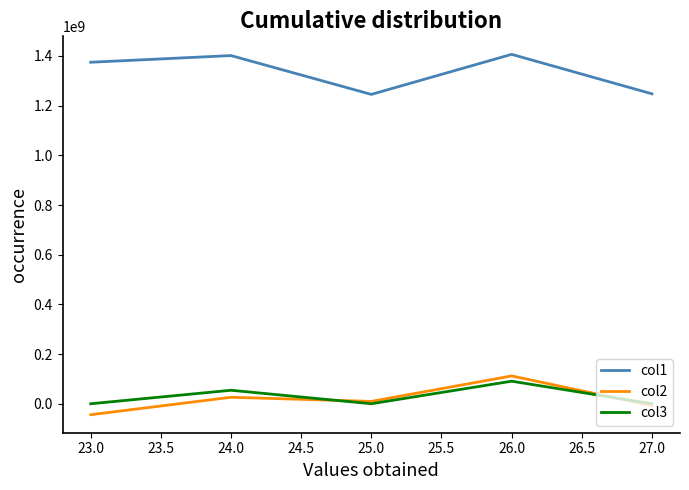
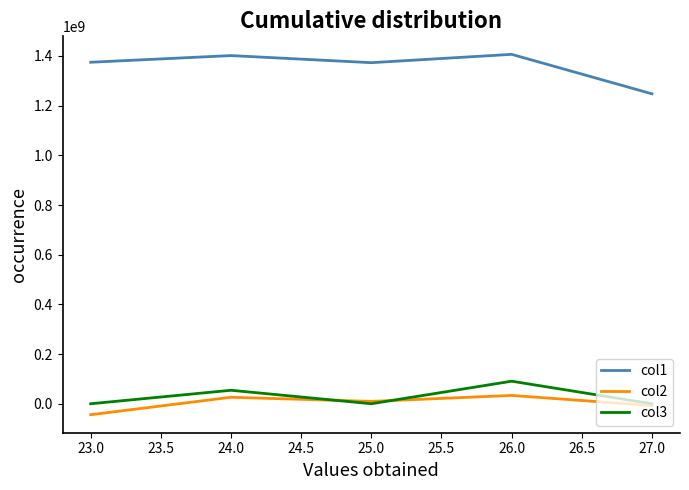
  {
    "col1": {
      "23.0": 1370000000,
      "24.0": 1400000000,
-     "25.0": 1250000000,
+     "25.0": 1370000000,
      "26.0": 1410000000,
      "27.0": 1250000000
    },
    "col2": {
      "23.0": -40000000,
      "24.0": 30000000,
-     "26.0": 110000000
+     "26.0": 30000000
    },
    "col3": {
      "23.0": 0,
      "24.0": 50000000,
      "26.0": 90000000
    }
  }
